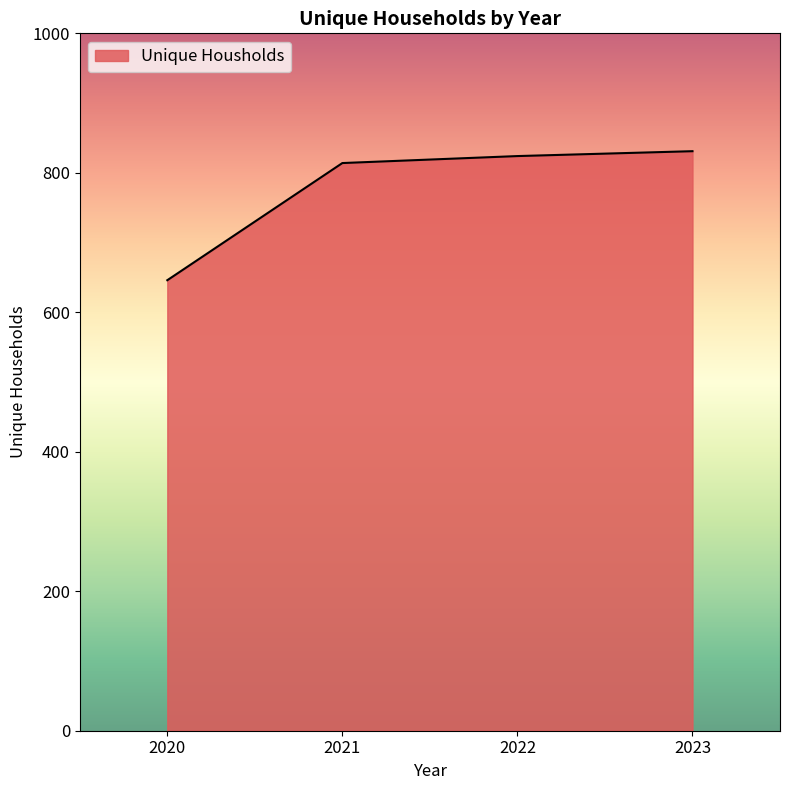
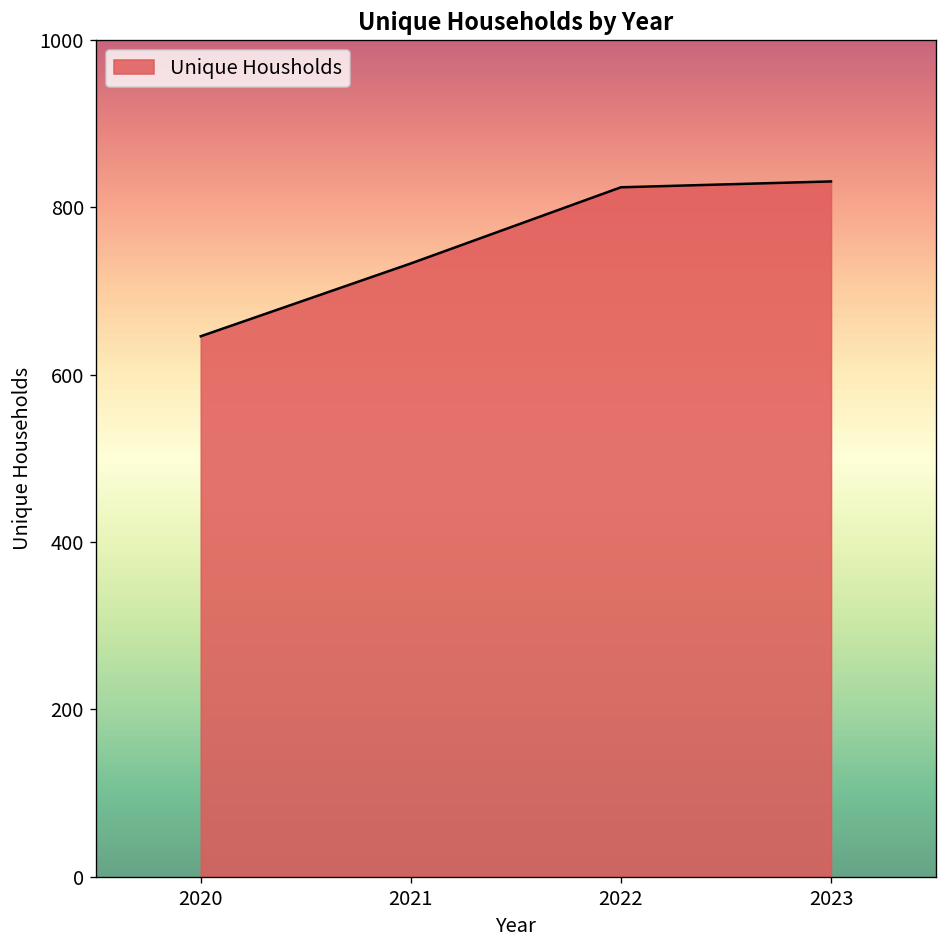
  {
    "2020": 650,
-   "2021": 810,
+   "2021": 730,
    "2022": 820,
    "2023": 830
  }
